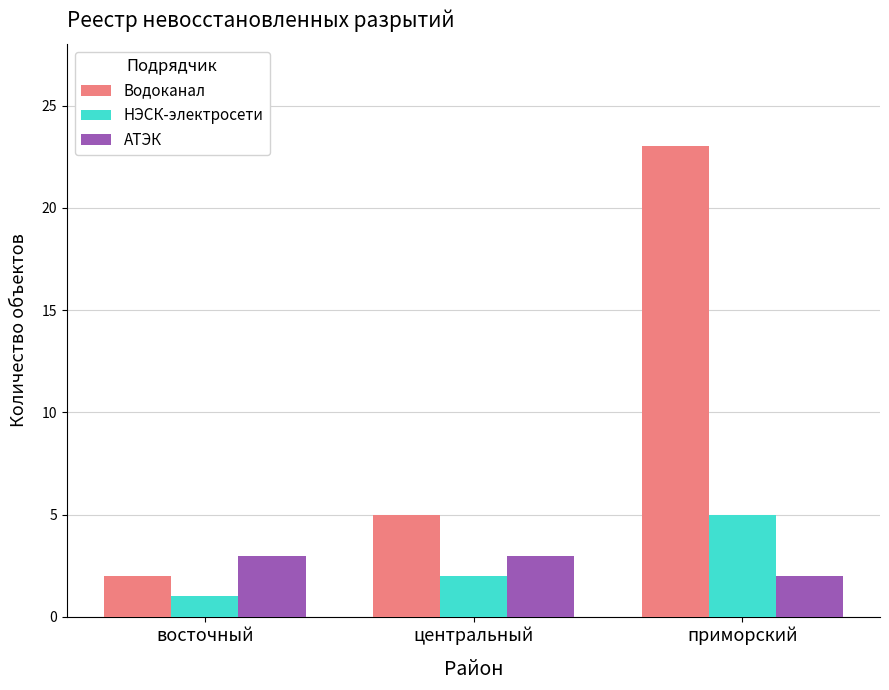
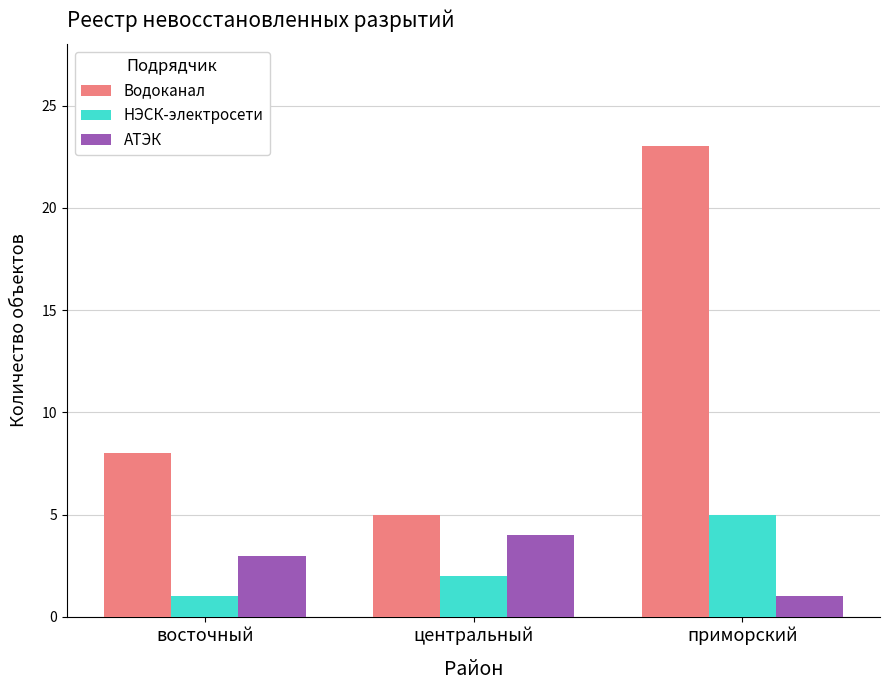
  {
    "Водоканал": {
-     "восточный": 2,
+     "восточный": 8,
      "центральный": 5,
      "приморский": 23
    },
    "НЭСК-электросети": {
      "восточный": 1,
      "центральный": 2,
      "приморский": 5
    },
    "АТЭК": {
      "восточный": 3,
-     "центральный": 3,
-     "приморский": 2
+     "центральный": 4,
+     "приморский": 1
    }
  }
